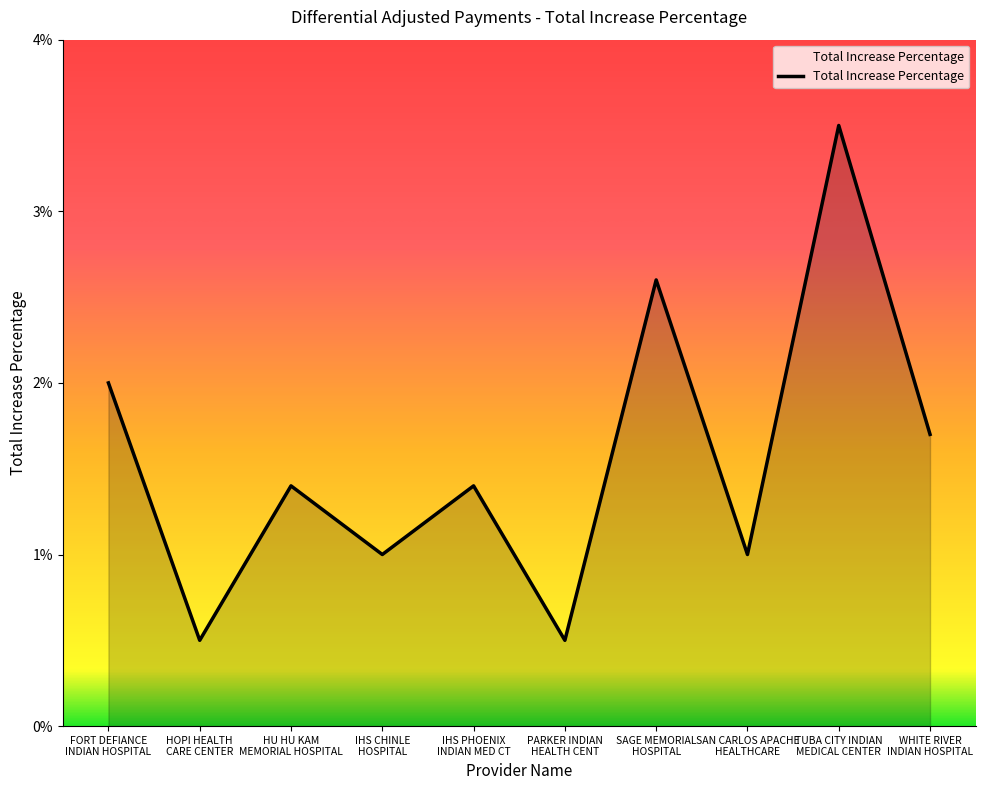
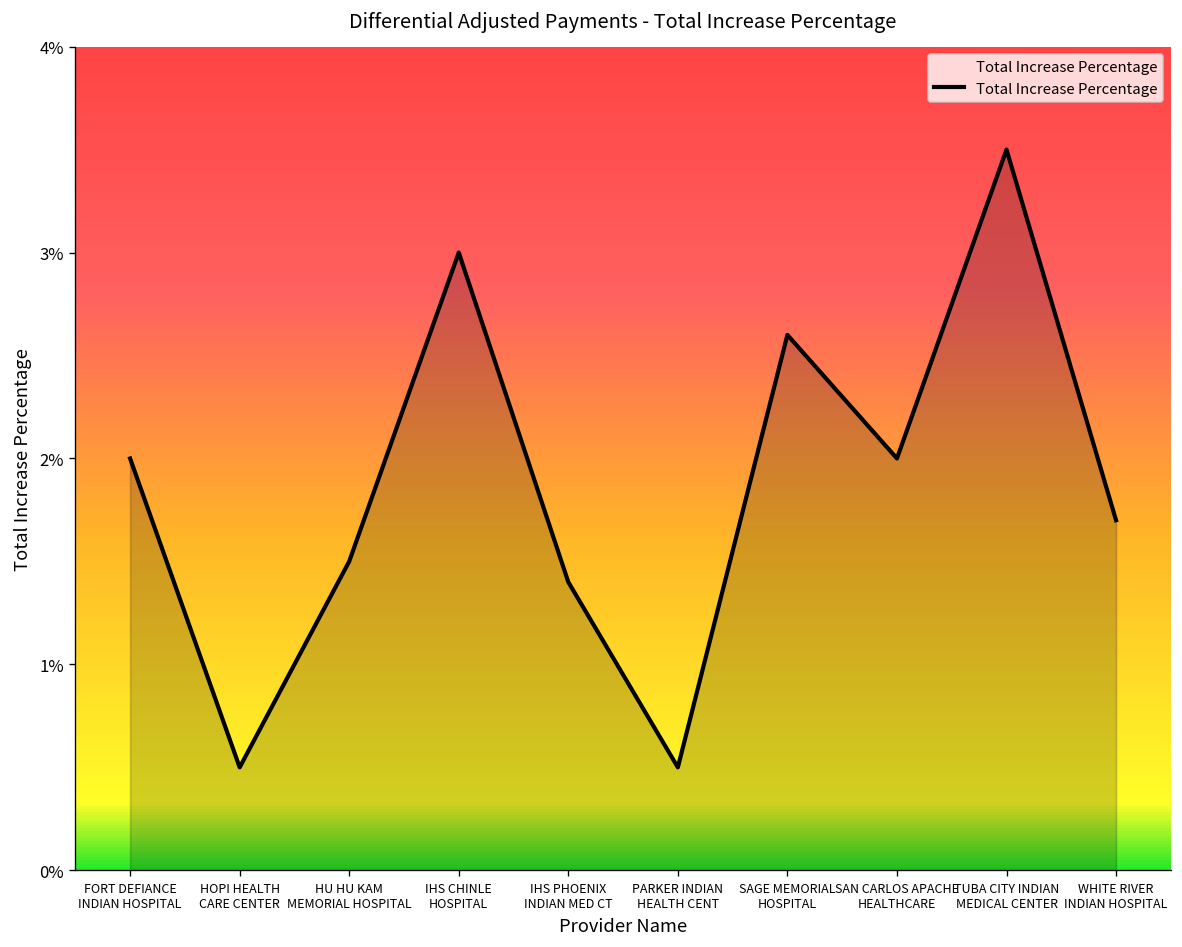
  {
    "FORT DEFIANCE INDIAN HOSPITAL": "2.00%",
    "HOPI HEALTH CARE CENTER": "0.50%",
-   "HU HU KAM MEMORIAL HOSPITAL": "1.40%",
-   "IHS CHINLE HOSPITAL": "1.00%",
+   "HU HU KAM MEMORIAL HOSPITAL": "1.50%",
+   "IHS CHINLE HOSPITAL": "3.00%",
    "IHS PHOENIX INDIAN MED CT": "1.40%",
    "PARKER INDIAN HEALTH CENT": "0.50%",
    "SAGE MEMORIAL HOSPITAL": "2.60%",
-   "SAN CARLOS APACHE HEALTHCARE": "1.00%",
+   "SAN CARLOS APACHE HEALTHCARE": "2.00%",
    "TUBA CITY INDIAN MEDICAL CENTER": "3.50%",
    "WHITE RIVER INDIAN HOSPITAL": "1.70%"
  }
